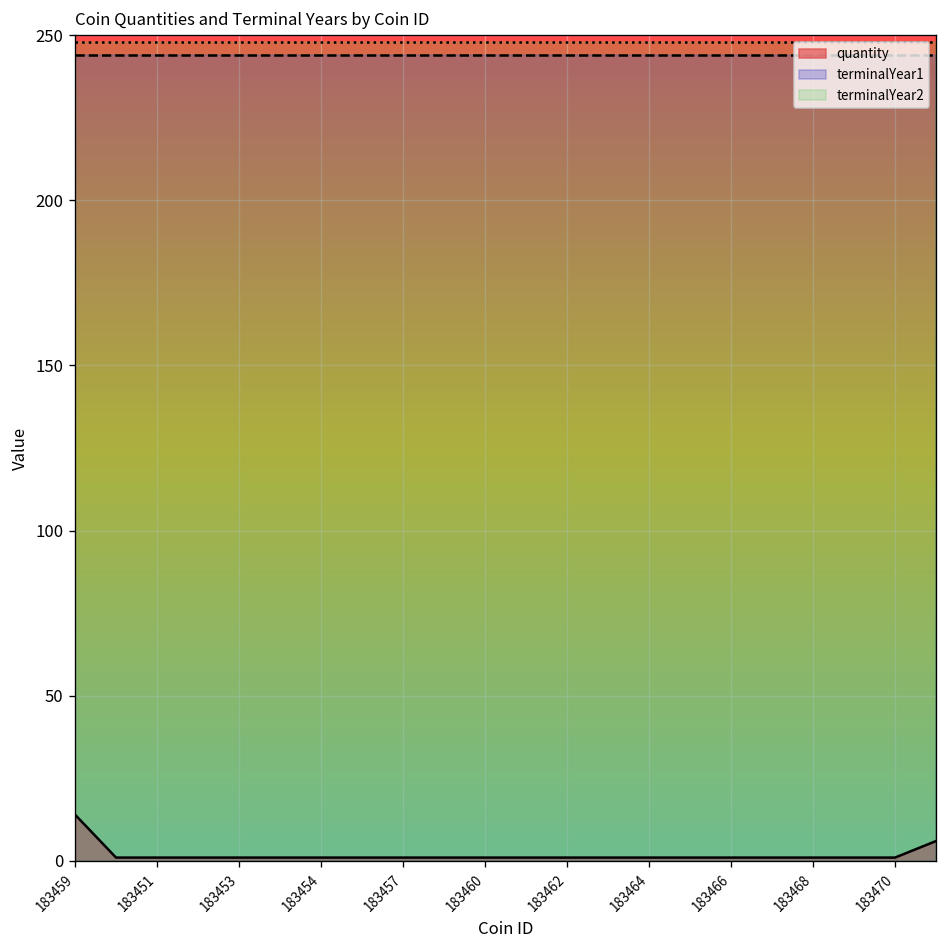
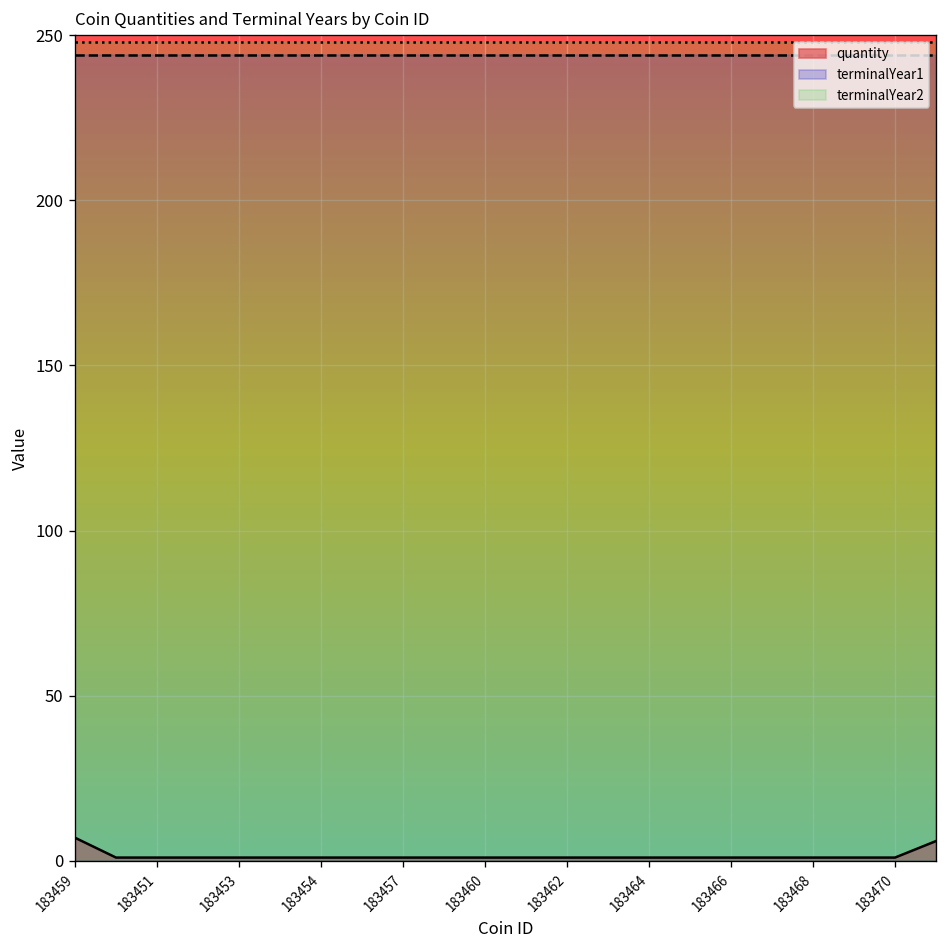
  {
    "quantity": {
-     "183459": 14,
+     "183459": 7,
      "183451": 1,
      "183453": 1,
      "183454": 1,
      "183457": 1,
      "183460": 1,
      "183462": 1,
      "183464": 1,
      "183466": 1,
      "183468": 1,
      "183470": 1
    },
    "terminalYear1": {
      "183459": 244,
      "183451": 244,
      "183453": 244,
      "183454": 244,
      "183457": 244,
      "183460": 244,
      "183462": 244,
      "183464": 244,
      "183466": 244
    },
    "terminalYear2": {
      "183459": 248,
      "183451": 248,
      "183453": 248,
      "183454": 248,
      "183457": 248,
      "183460": 248,
      "183462": 248,
      "183464": 248,
      "183466": 248,
      "183468": 248,
      "183470": 248
    }
  }
